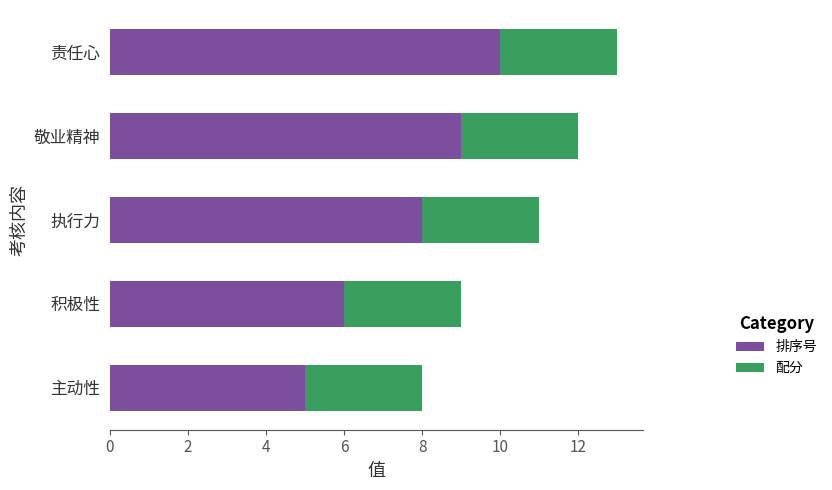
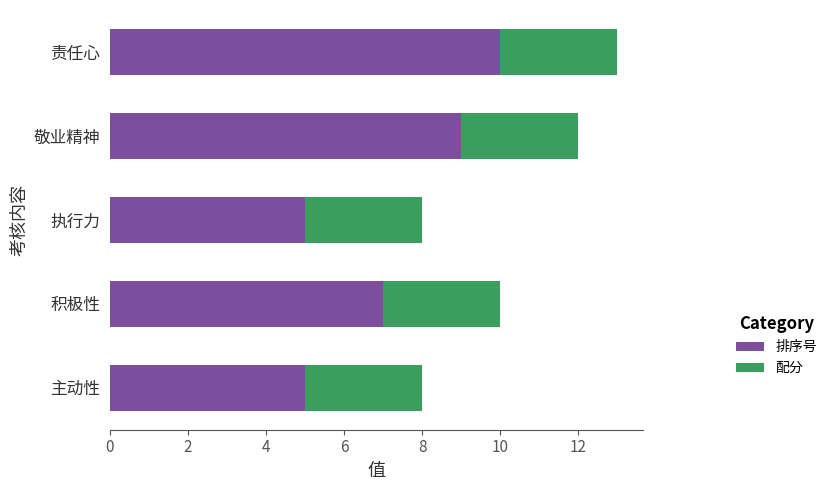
  {
    "排序号": {
      "责任心": 10,
      "敬业精神": 9,
-     "执行力": 8,
-     "积极性": 6,
+     "执行力": 5,
+     "积极性": 7,
      "主动性": 5
    },
    "配分": {
      "责任心": 3,
      "敬业精神": 3,
      "执行力": 3,
      "积极性": 3,
      "主动性": 3
    }
  }
